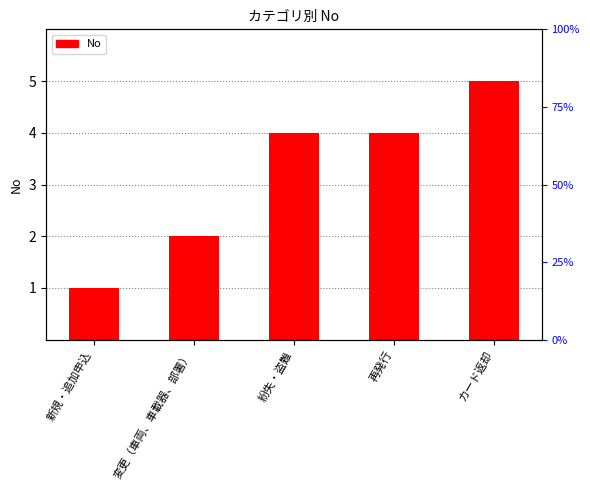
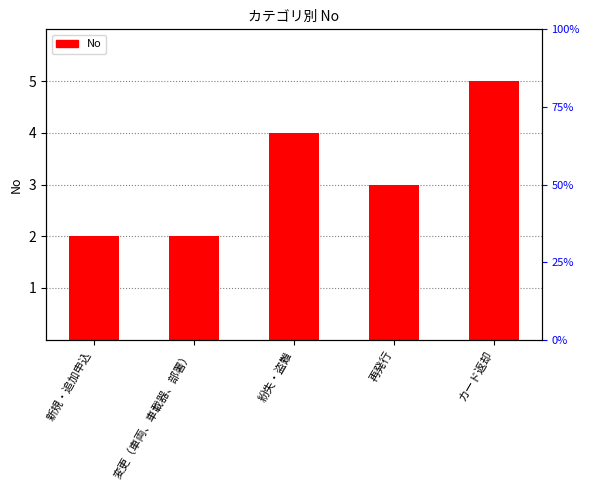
  {
-   "新規・追加申込": 1,
+   "新規・追加申込": 2,
    "変更（車両、車載器、部署）": 2,
    "紛失・盗難": 4,
-   "再発行": 4,
+   "再発行": 3,
    "カード返却": 5
  }
